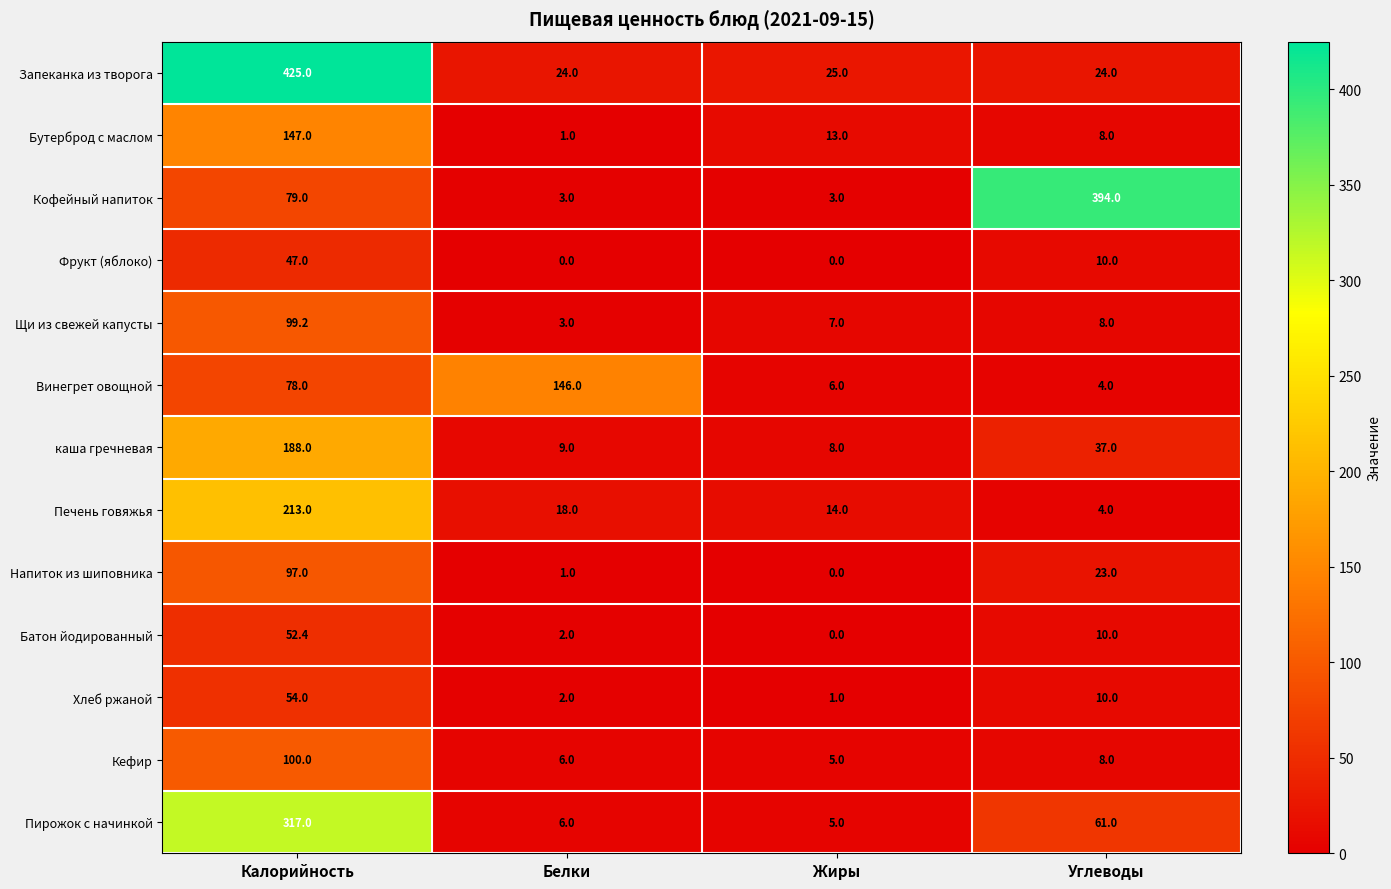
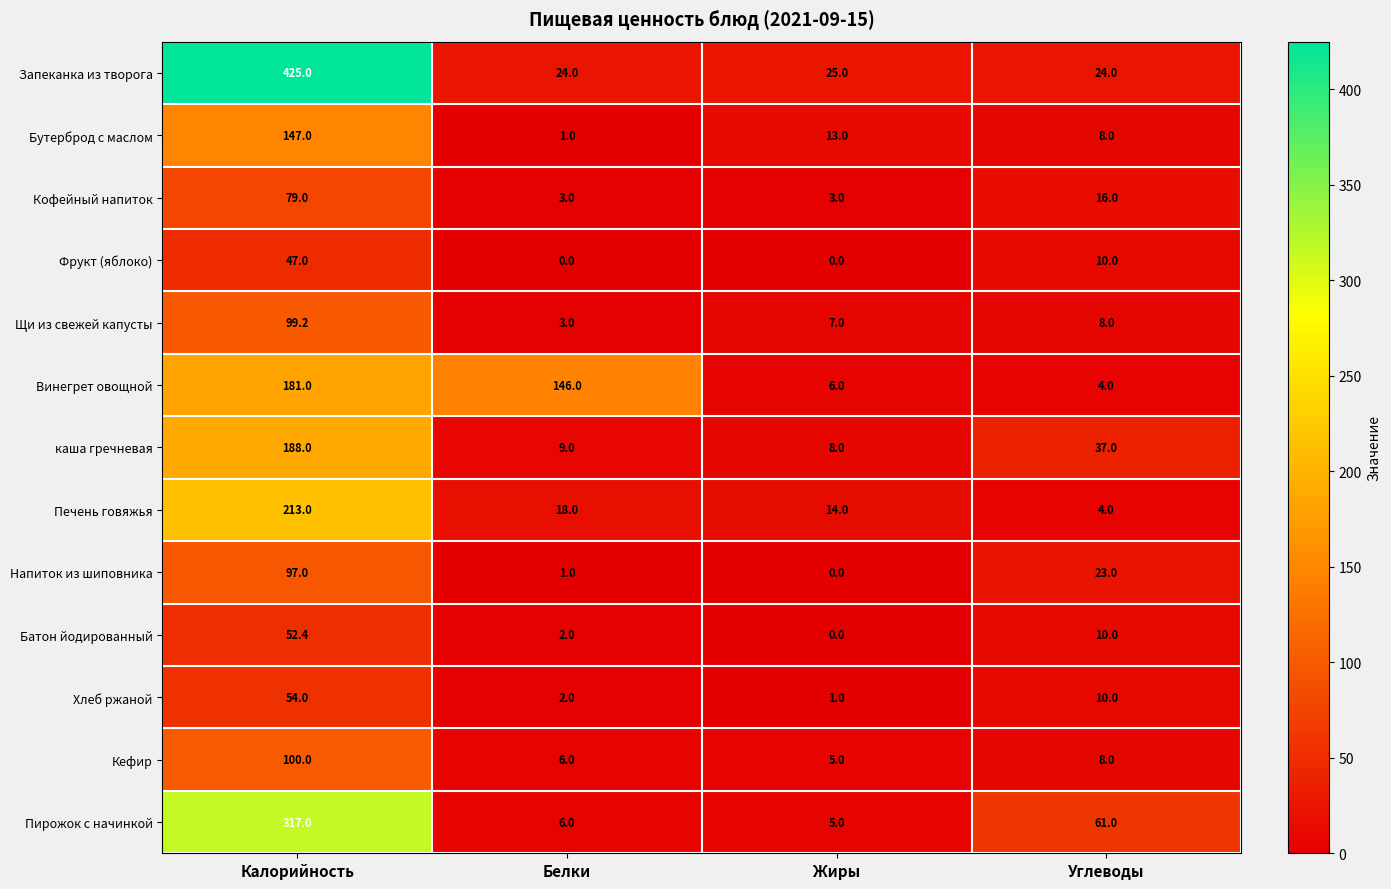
  {
    "Запеканка из творога": {
      "Калорийность": 425.0,
      "Белки": 24.0,
      "Жиры": 25.0,
      "Углеводы": 24.0
    },
    "Бутерброд с маслом": {
      "Калорийность": 147.0,
      "Белки": 1.0,
      "Жиры": 13.0,
      "Углеводы": 8.0
    },
    "Кофейный напиток": {
      "Калорийность": 79.0,
      "Белки": 3.0,
      "Жиры": 3.0,
-     "Углеводы": 394.0
+     "Углеводы": 16.0
    },
    "Фрукт (яблоко)": {
      "Калорийность": 47.0,
      "Белки": 0.0,
      "Жиры": 0.0,
      "Углеводы": 10.0
    },
    "Щи из свежей капусты": {
      "Калорийность": 99.2,
      "Белки": 3.0,
      "Жиры": 7.0,
      "Углеводы": 8.0
    },
    "Винегрет овощной": {
-     "Калорийность": 78.0,
+     "Калорийность": 181.0,
      "Белки": 146.0,
      "Жиры": 6.0,
      "Углеводы": 4.0
    },
    "каша гречневая": {
      "Калорийность": 188.0,
      "Белки": 9.0,
      "Жиры": 8.0,
      "Углеводы": 37.0
    },
    "Печень говяжья": {
      "Калорийность": 213.0,
      "Белки": 18.0,
      "Жиры": 14.0,
      "Углеводы": 4.0
    },
    "Напиток из шиповника": {
      "Калорийность": 97.0,
      "Белки": 1.0,
      "Жиры": 0.0,
      "Углеводы": 23.0
    },
    "Батон йодированный": {
      "Калорийность": 52.4,
      "Белки": 2.0,
      "Жиры": 0.0,
      "Углеводы": 10.0
    },
    "Хлеб ржаной": {
      "Калорийность": 54.0,
      "Белки": 2.0,
      "Жиры": 1.0,
      "Углеводы": 10.0
    },
    "Кефир": {
      "Калорийность": 100.0,
      "Белки": 6.0,
      "Жиры": 5.0,
      "Углеводы": 8.0
    },
    "Пирожок с начинкой": {
      "Калорийность": 317.0,
      "Белки": 6.0,
      "Жиры": 5.0,
      "Углеводы": 61.0
    }
  }
